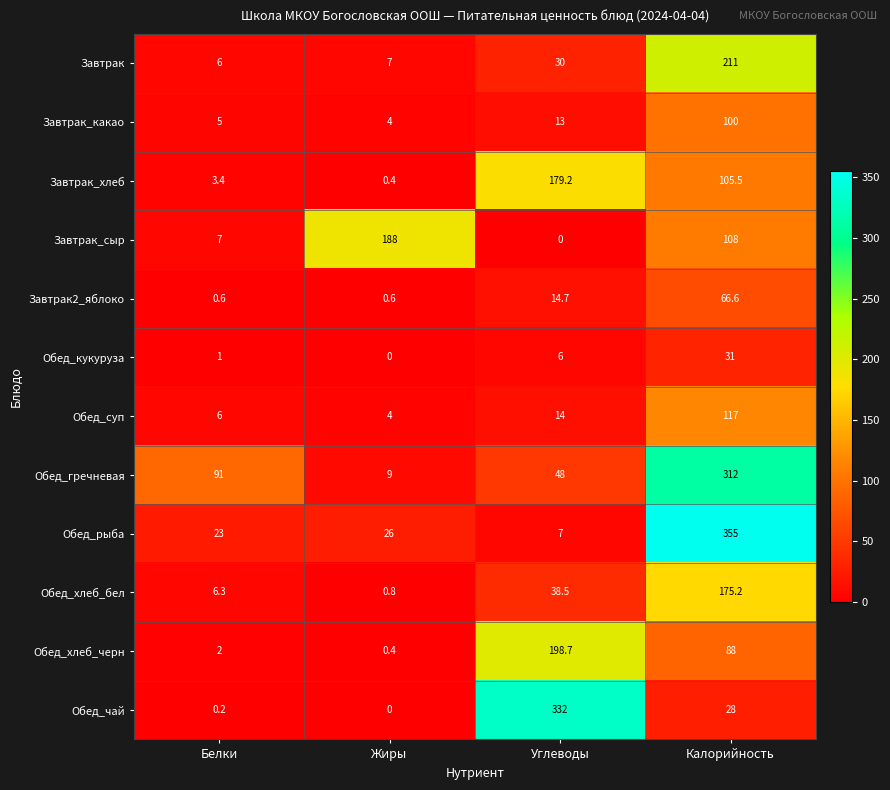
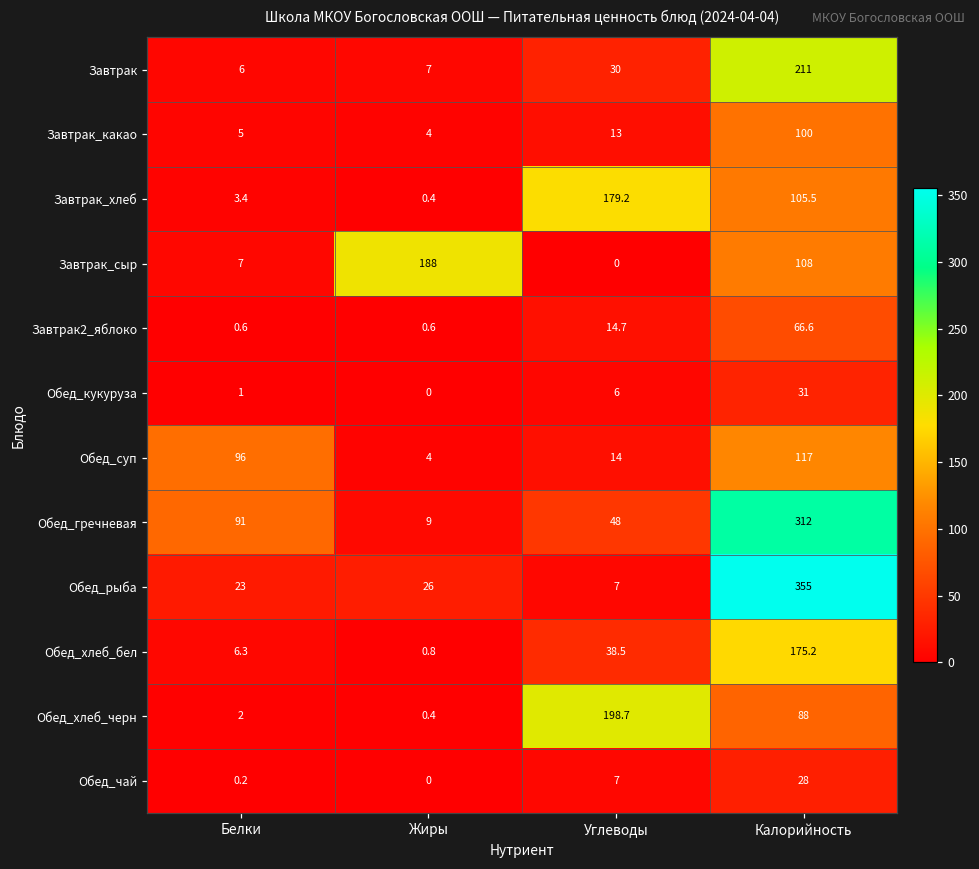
  {
    "Завтрак": {
      "Белки": 6,
      "Жиры": 7,
      "Углеводы": 30,
      "Калорийность": 211
    },
    "Завтрак_какао": {
      "Белки": 5,
      "Жиры": 4,
      "Углеводы": 13,
      "Калорийность": 100
    },
    "Завтрак_хлеб": {
      "Белки": 3.4,
      "Жиры": 0.4,
      "Углеводы": 179.2,
      "Калорийность": 105.5
    },
    "Завтрак_сыр": {
      "Белки": 7,
      "Жиры": 188,
      "Углеводы": 0,
      "Калорийность": 108
    },
    "Завтрак2_яблоко": {
      "Белки": 0.6,
      "Жиры": 0.6,
      "Углеводы": 14.7,
      "Калорийность": 66.6
    },
    "Обед_кукуруза": {
      "Белки": 1,
      "Жиры": 0,
      "Углеводы": 6,
      "Калорийность": 31
    },
    "Обед_суп": {
-     "Белки": 6,
+     "Белки": 96,
      "Жиры": 4,
      "Углеводы": 14,
      "Калорийность": 117
    },
    "Обед_гречневая": {
      "Белки": 91,
      "Жиры": 9,
      "Углеводы": 48,
      "Калорийность": 312
    },
    "Обед_рыба": {
      "Белки": 23,
      "Жиры": 26,
      "Углеводы": 7,
      "Калорийность": 355
    },
    "Обед_хлеб_бел": {
      "Белки": 6.3,
      "Жиры": 0.8,
      "Углеводы": 38.5,
      "Калорийность": 175.2
    },
    "Обед_хлеб_черн": {
      "Белки": 2,
      "Жиры": 0.4,
      "Углеводы": 198.7,
      "Калорийность": 88
    },
    "Обед_чай": {
      "Белки": 0.2,
      "Жиры": 0,
-     "Углеводы": 332,
+     "Углеводы": 7,
      "Калорийность": 28
    }
  }
